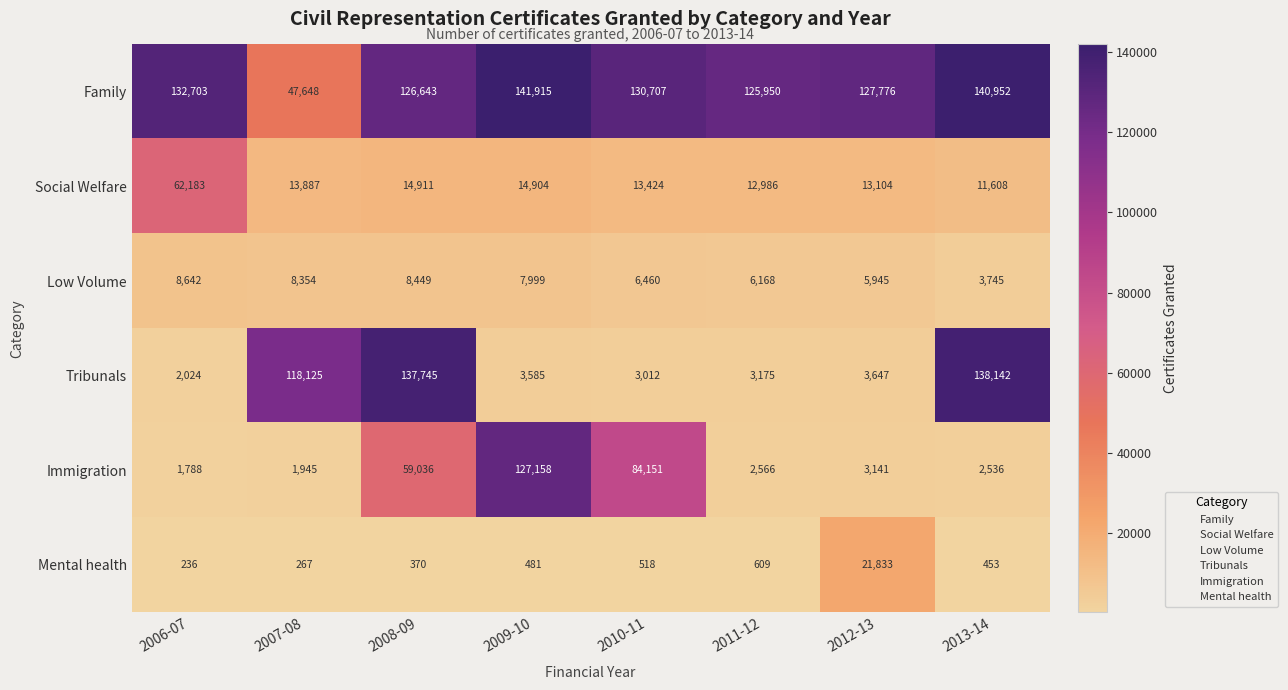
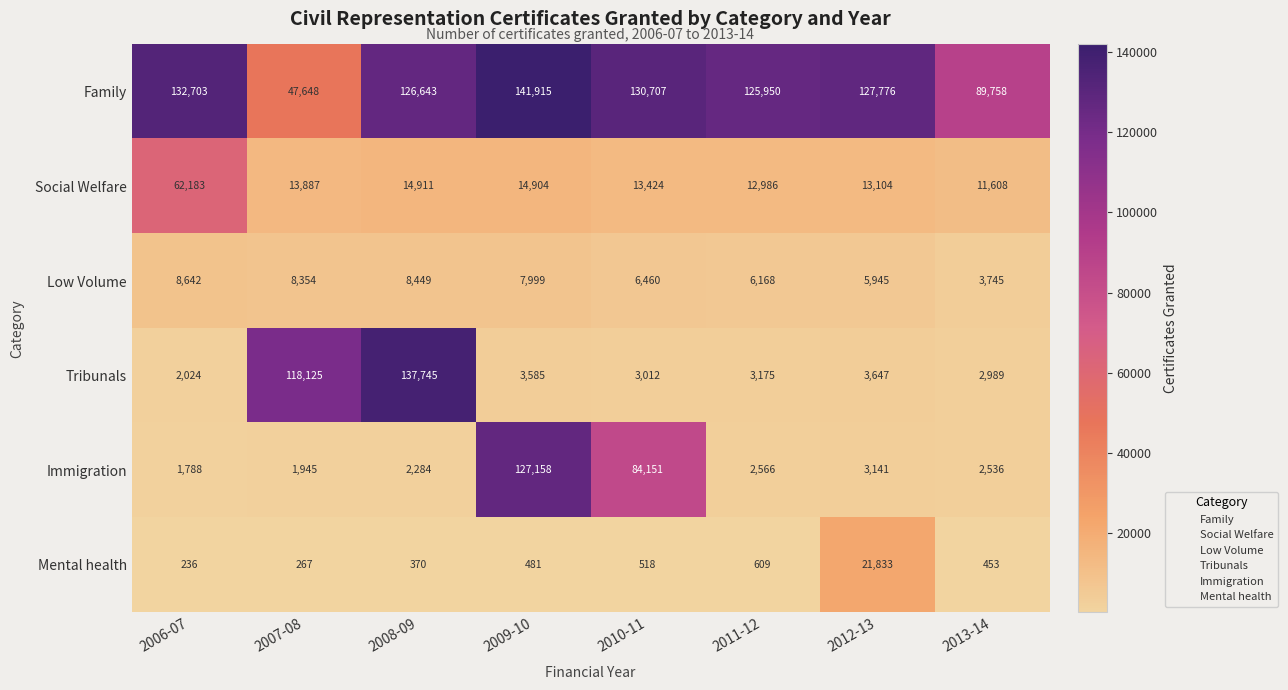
  {
    "Family": {
      "2006-07": "132,703",
      "2007-08": "47,648",
      "2008-09": "126,643",
      "2009-10": "141,915",
      "2010-11": "130,707",
      "2011-12": "125,950",
      "2012-13": "127,776",
-     "2013-14": "140,952"
+     "2013-14": "89,758"
    },
    "Social Welfare": {
      "2006-07": "62,183",
      "2007-08": "13,887",
      "2008-09": "14,911",
      "2009-10": "14,904",
      "2010-11": "13,424",
      "2011-12": "12,986",
      "2012-13": "13,104",
      "2013-14": "11,608"
    },
    "Low Volume": {
      "2006-07": "8,642",
      "2007-08": "8,354",
      "2008-09": "8,449",
      "2009-10": "7,999",
      "2010-11": "6,460",
      "2011-12": "6,168",
      "2012-13": "5,945",
      "2013-14": "3,745"
    },
    "Tribunals": {
      "2006-07": "2,024",
      "2007-08": "118,125",
      "2008-09": "137,745",
      "2009-10": "3,585",
      "2010-11": "3,012",
      "2011-12": "3,175",
      "2012-13": "3,647",
-     "2013-14": "138,142"
+     "2013-14": "2,989"
    },
    "Immigration": {
      "2006-07": "1,788",
      "2007-08": "1,945",
-     "2008-09": "59,036",
+     "2008-09": "2,284",
      "2009-10": "127,158",
      "2010-11": "84,151",
      "2011-12": "2,566",
      "2012-13": "3,141",
      "2013-14": "2,536"
    },
    "Mental health": {
      "2006-07": "236",
      "2007-08": "267",
      "2008-09": "370",
      "2009-10": "481",
      "2010-11": "518",
      "2011-12": "609",
      "2012-13": "21,833",
      "2013-14": "453"
    }
  }
